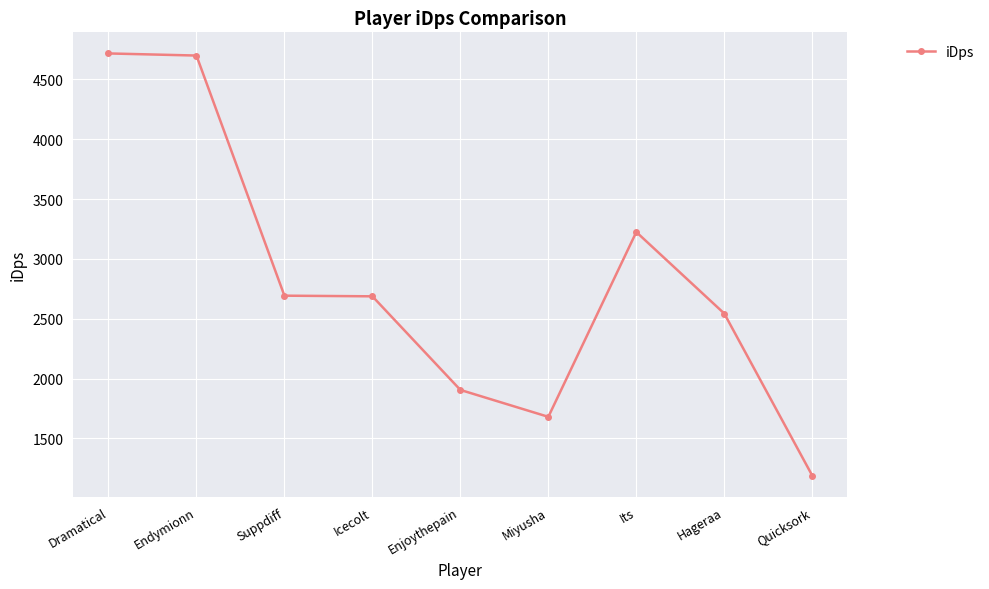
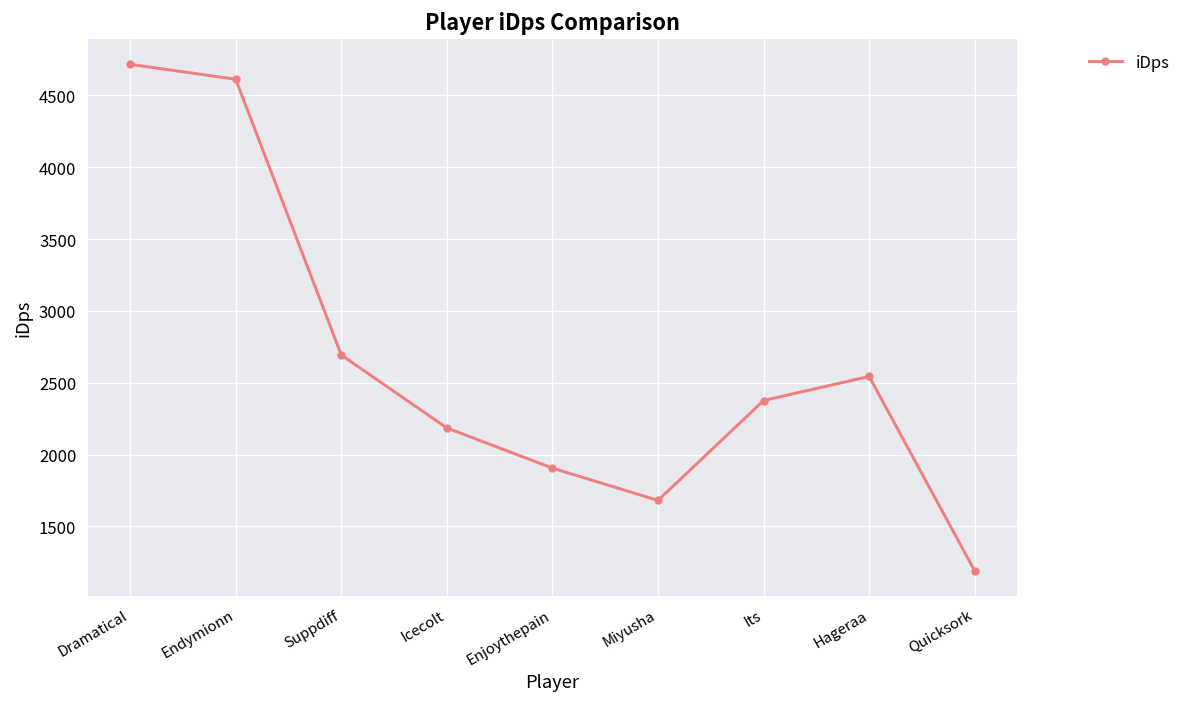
  {
    "Dramatical": 4720,
-   "Endymionn": 4700,
+   "Endymionn": 4610,
    "Suppdiff": 2690,
-   "Icecolt": 2690,
+   "Icecolt": 2190,
    "Enjoythepain": 1910,
    "Miyusha": 1680,
-   "Its": 3220,
+   "Its": 2380,
    "Hageraa": 2540,
    "Quicksork": 1190
  }
